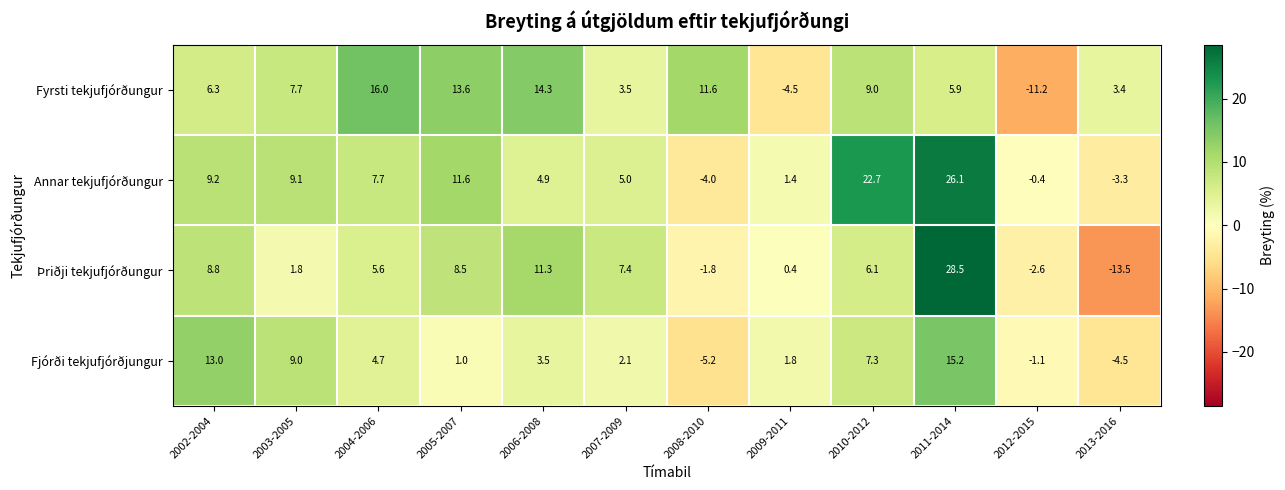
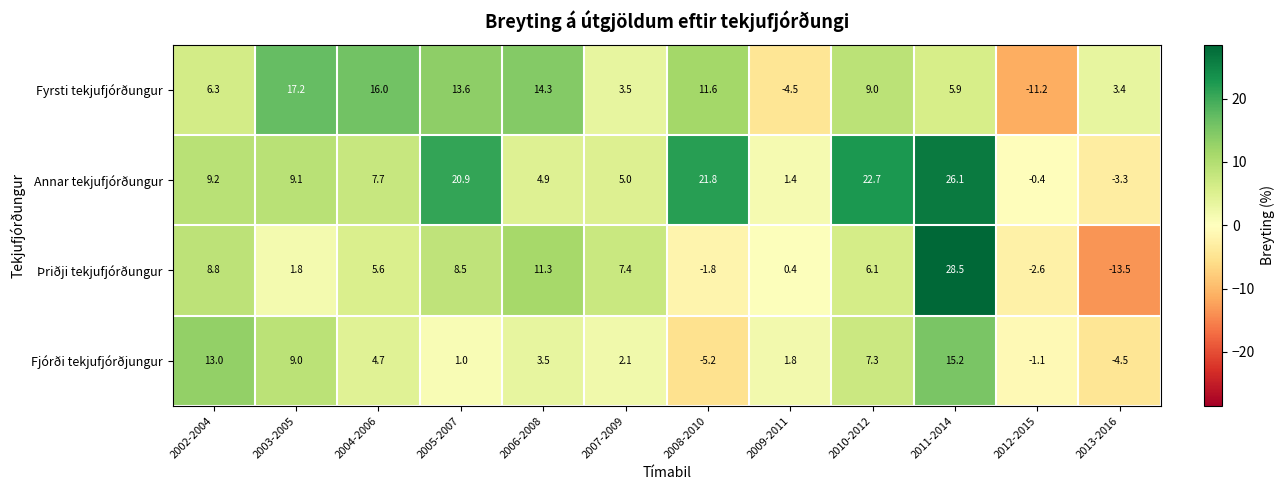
  {
    "Fyrsti tekjufjórðungur": {
      "2002-2004": 6.3,
-     "2003-2005": 7.7,
+     "2003-2005": 17.2,
      "2004-2006": 16.0,
      "2005-2007": 13.6,
      "2006-2008": 14.3,
      "2007-2009": 3.5,
      "2008-2010": 11.6,
      "2009-2011": -4.5,
      "2010-2012": 9.0,
      "2011-2014": 5.9,
      "2012-2015": -11.2,
      "2013-2016": 3.4
    },
    "Annar tekjufjórðungur": {
      "2002-2004": 9.2,
      "2003-2005": 9.1,
      "2004-2006": 7.7,
-     "2005-2007": 11.6,
+     "2005-2007": 20.9,
      "2006-2008": 4.9,
      "2007-2009": 5.0,
-     "2008-2010": -4.0,
+     "2008-2010": 21.8,
      "2009-2011": 1.4,
      "2010-2012": 22.7,
      "2011-2014": 26.1,
      "2012-2015": -0.4,
      "2013-2016": -3.3
    },
    "Þriðji tekjufjórðungur": {
      "2002-2004": 8.8,
      "2003-2005": 1.8,
      "2004-2006": 5.6,
      "2005-2007": 8.5,
      "2006-2008": 11.3,
      "2007-2009": 7.4,
      "2008-2010": -1.8,
      "2009-2011": 0.4,
      "2010-2012": 6.1,
      "2011-2014": 28.5,
      "2012-2015": -2.6,
      "2013-2016": -13.5
    },
    "Fjórði tekjufjórðjungur": {
      "2002-2004": 13.0,
      "2003-2005": 9.0,
      "2004-2006": 4.7,
      "2005-2007": 1.0,
      "2006-2008": 3.5,
      "2007-2009": 2.1,
      "2008-2010": -5.2,
      "2009-2011": 1.8,
      "2010-2012": 7.3,
      "2011-2014": 15.2,
      "2012-2015": -1.1,
      "2013-2016": -4.5
    }
  }
